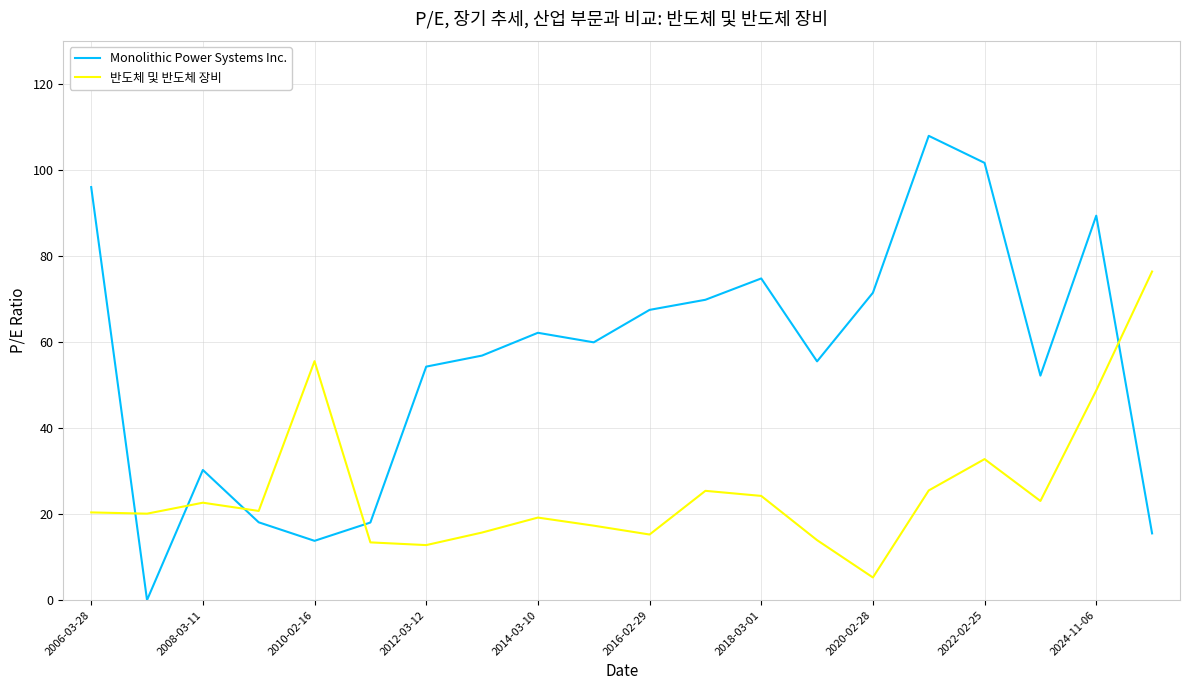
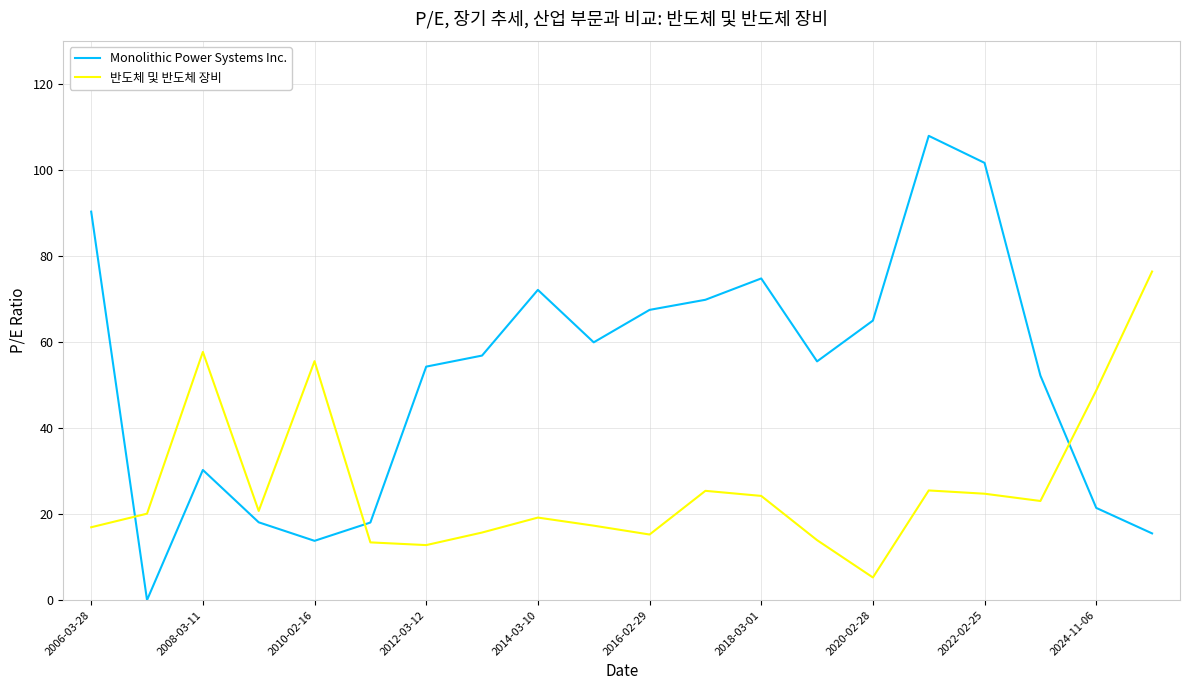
  {
    "Monolithic Power Systems Inc.": {
-     "2006-03-28": 96,
+     "2006-03-28": 90,
      "2008-03-11": 30,
      "2010-02-16": 14,
      "2012-03-12": 54,
-     "2014-03-10": 62,
+     "2014-03-10": 72,
      "2016-02-29": 68,
      "2018-03-01": 75,
-     "2020-02-28": 71,
+     "2020-02-28": 65,
      "2022-02-25": 102,
-     "2024-11-06": 89
+     "2024-11-06": 21
    },
    "반도체 및 반도체 장비": {
-     "2006-03-28": 20,
-     "2008-03-11": 23,
+     "2006-03-28": 17,
+     "2008-03-11": 58,
      "2010-02-16": 56,
      "2012-03-12": 13,
      "2014-03-10": 19,
      "2016-02-29": 15,
      "2018-03-01": 24,
      "2020-02-28": 5,
-     "2022-02-25": 33,
+     "2022-02-25": 25,
      "2024-11-06": 49
    }
  }
